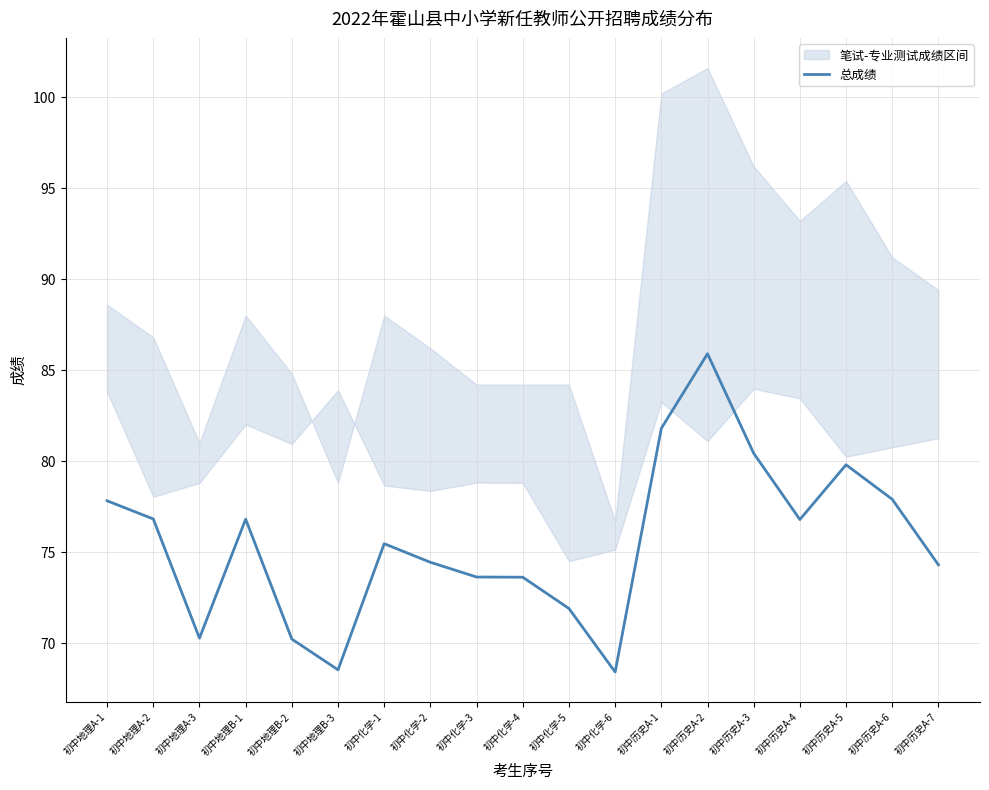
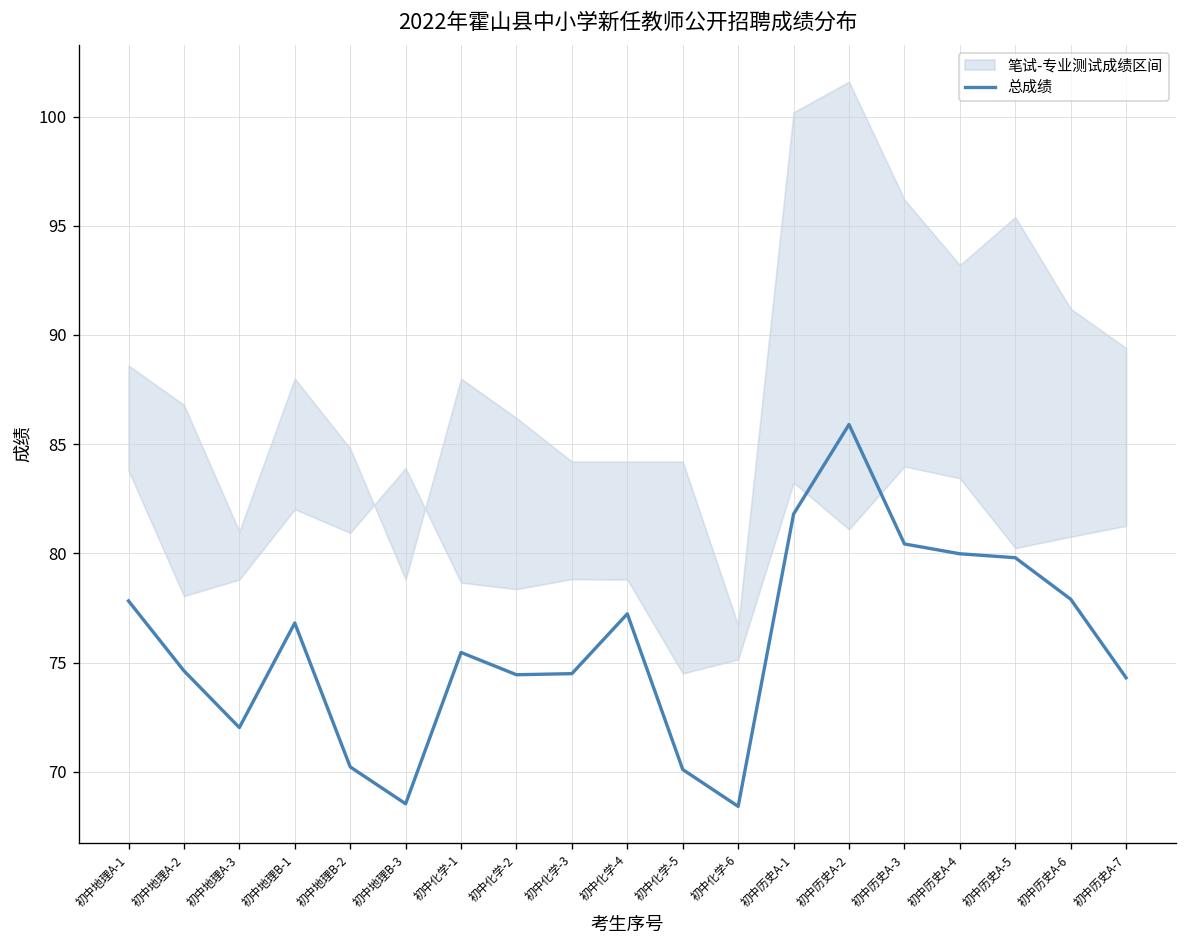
  {
    "总成绩": {
      "初中地理A-1": 77.8,
-     "初中地理A-2": 76.8,
-     "初中地理A-3": 70.3,
+     "初中地理A-2": 74.6,
+     "初中地理A-3": 72.0,
      "初中地理B-1": 76.8,
      "初中地理B-2": 70.2,
      "初中地理B-3": 68.5,
      "初中化学-1": 75.5,
      "初中化学-2": 74.4,
-     "初中化学-3": 73.6,
-     "初中化学-4": 73.6,
-     "初中化学-5": 71.9,
+     "初中化学-3": 74.5,
+     "初中化学-4": 77.2,
+     "初中化学-5": 70.1,
      "初中化学-6": 68.4,
      "初中历史A-1": 81.8,
      "初中历史A-2": 85.9,
      "初中历史A-3": 80.4,
-     "初中历史A-4": 76.8,
+     "初中历史A-4": 80.0,
      "初中历史A-5": 79.8,
      "初中历史A-6": 77.9,
      "初中历史A-7": 74.3
    }
  }
